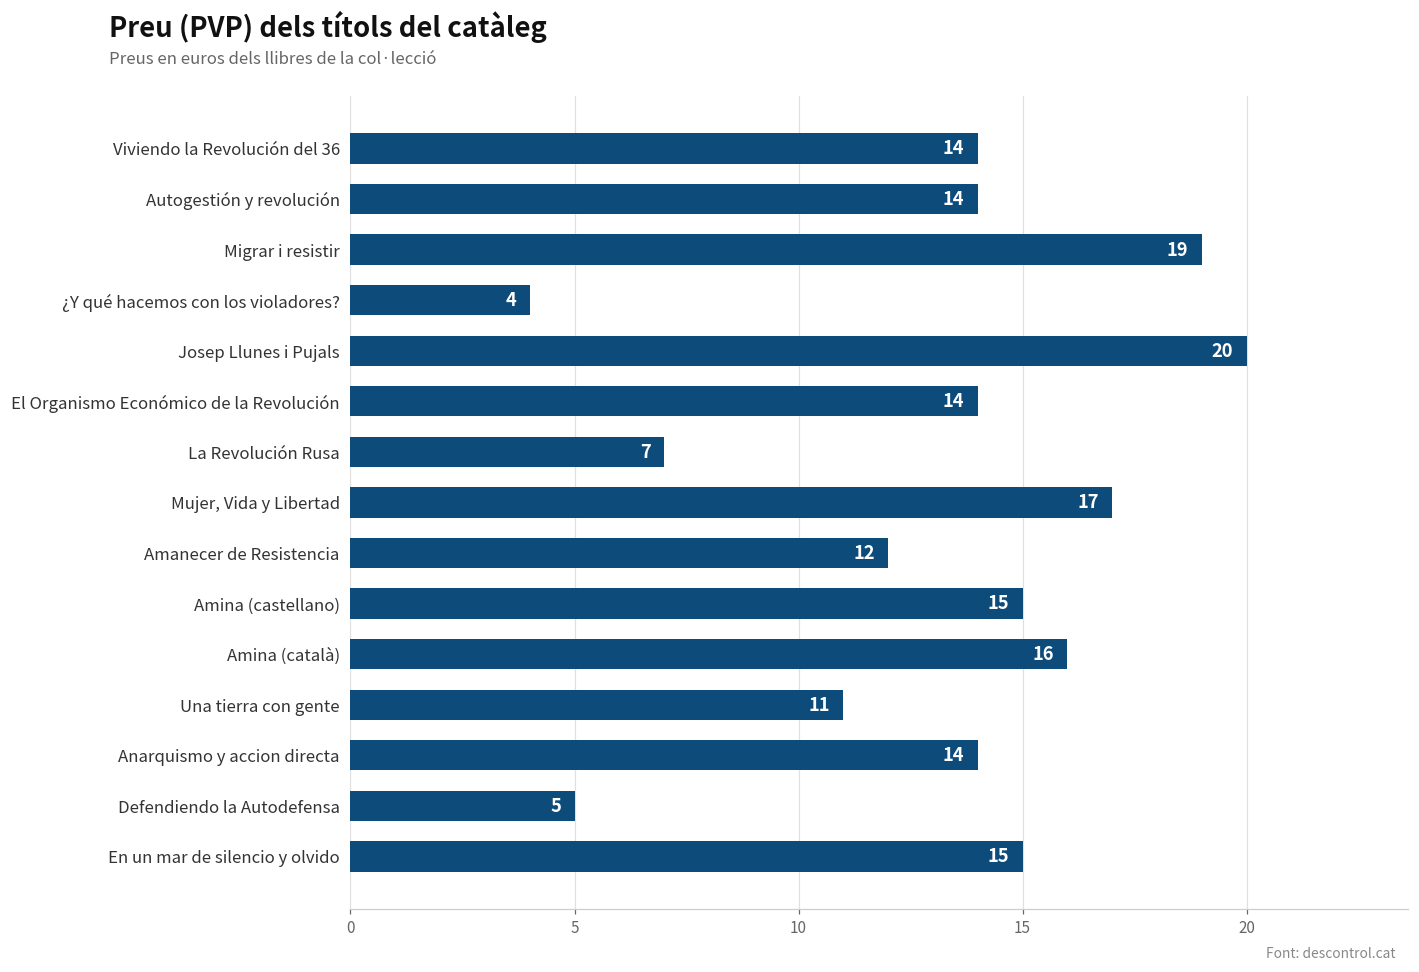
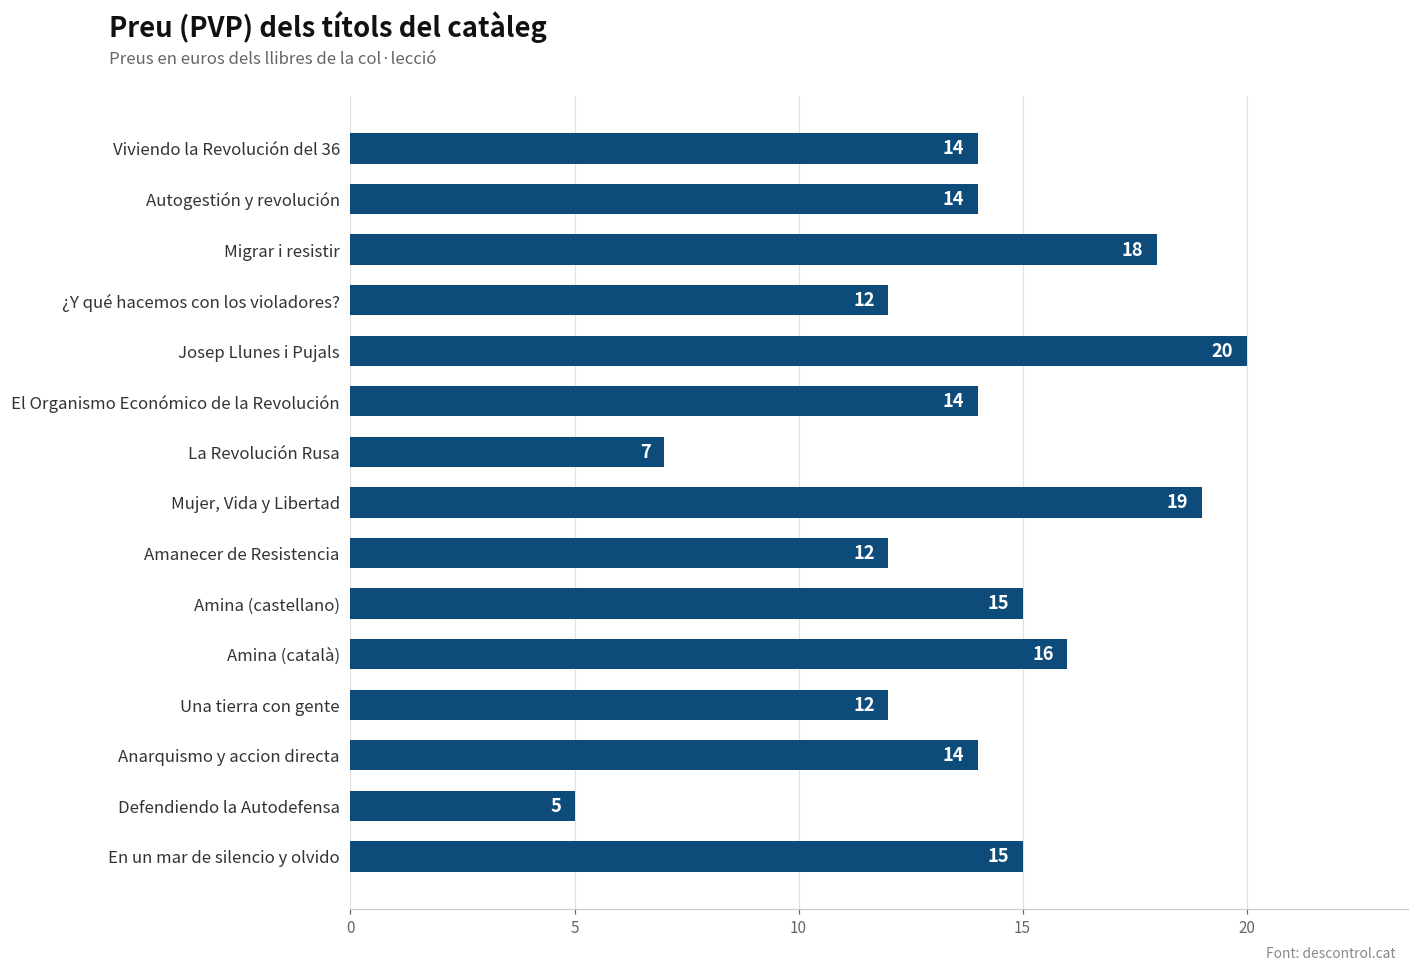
  {
    "Viviendo la Revolución del 36": 14,
    "Autogestión y revolución": 14,
-   "Migrar i resistir": 19,
-   "¿Y qué hacemos con los violadores?": 4,
+   "Migrar i resistir": 18,
+   "¿Y qué hacemos con los violadores?": 12,
    "Josep Llunes i Pujals": 20,
    "El Organismo Económico de la Revolución": 14,
    "La Revolución Rusa": 7,
-   "Mujer, Vida y Libertad": 17,
+   "Mujer, Vida y Libertad": 19,
    "Amanecer de Resistencia": 12,
    "Amina (castellano)": 15,
    "Amina (català)": 16,
-   "Una tierra con gente": 11,
+   "Una tierra con gente": 12,
    "Anarquismo y accion directa": 14,
    "Defendiendo la Autodefensa": 5,
    "En un mar de silencio y olvido": 15
  }
